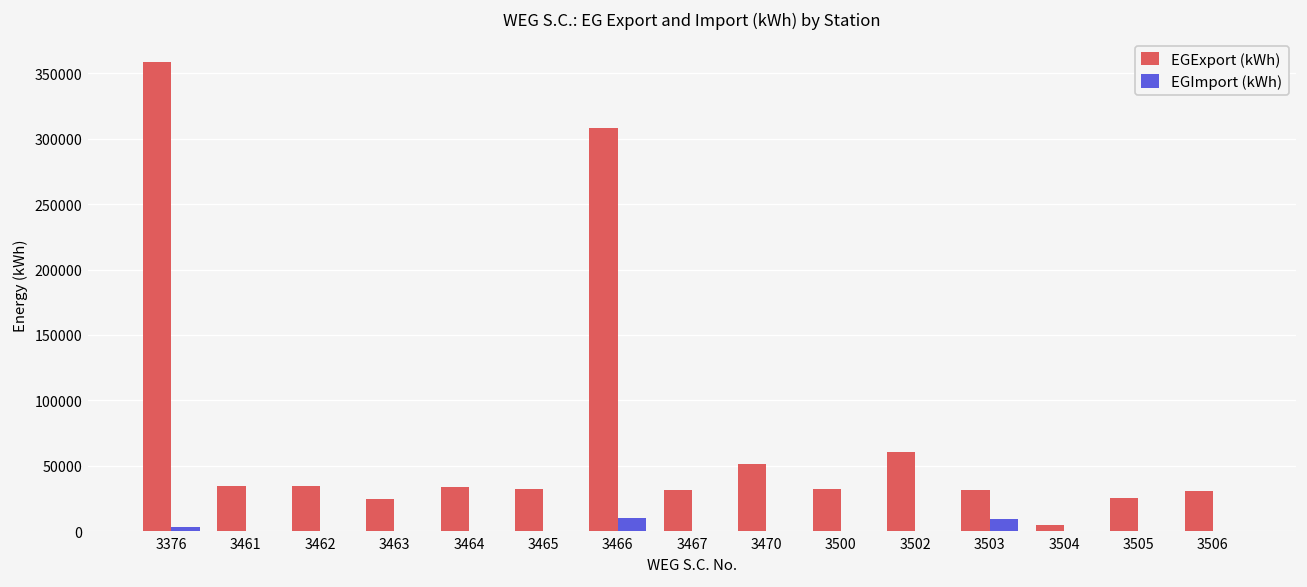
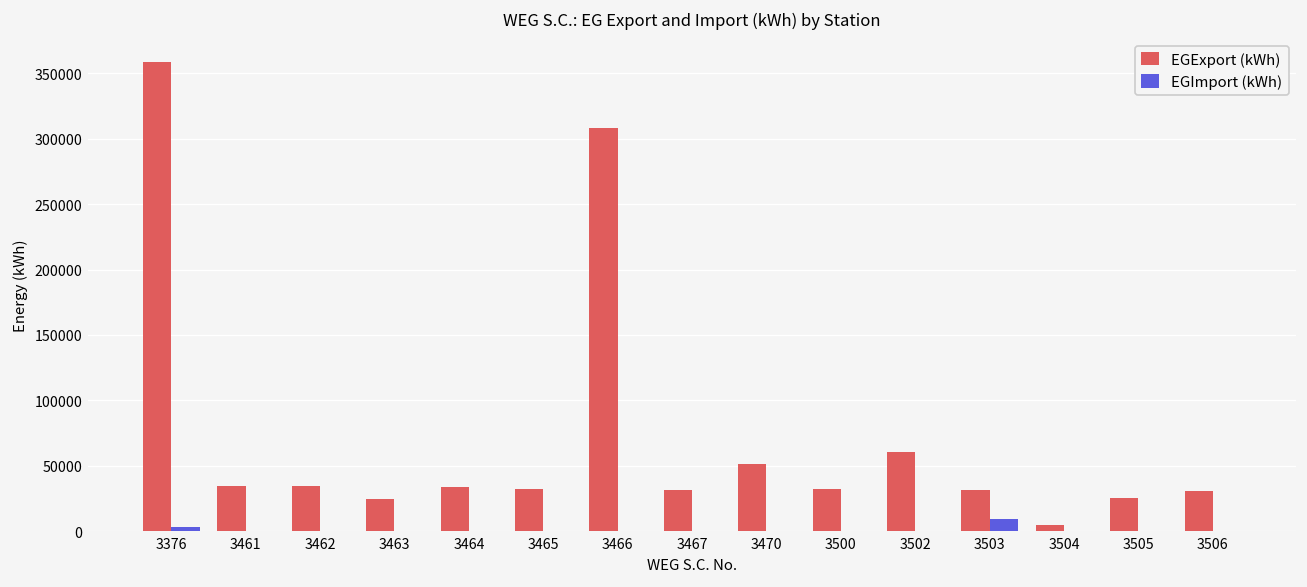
  {
    "EGExport (kWh)": {
      "3376": 359000,
      "3461": 35000,
      "3462": 35000,
      "3463": 25000,
      "3464": 34000,
      "3465": 32000,
      "3466": 308000,
      "3467": 32000,
      "3470": 51000,
      "3500": 32000,
      "3502": 60000,
      "3503": 31000,
      "3504": 5000,
      "3505": 26000,
      "3506": 31000
    },
    "EGImport (kWh)": {
      "3376": 3000,
-     "3466": 10000,
+     "3466": 0,
      "3503": 9000
    }
  }
